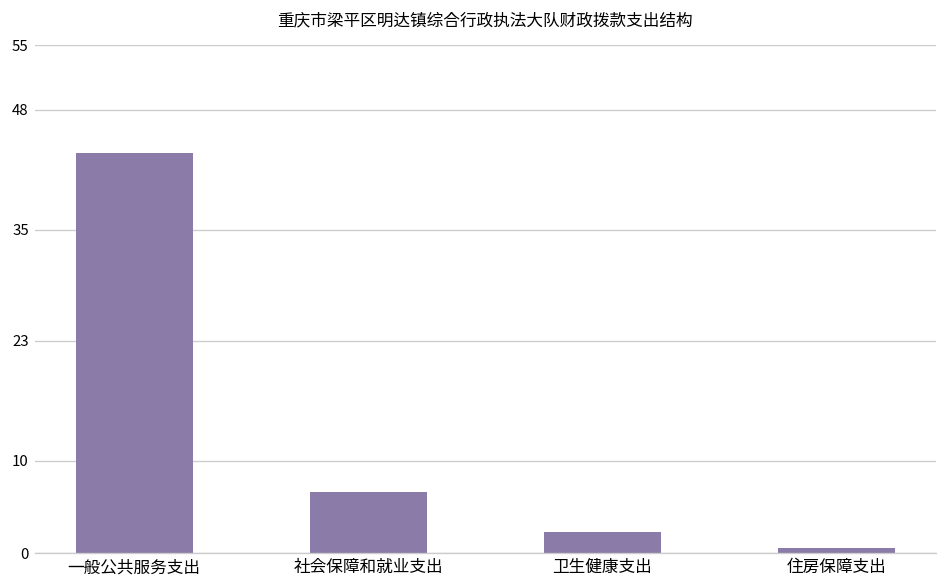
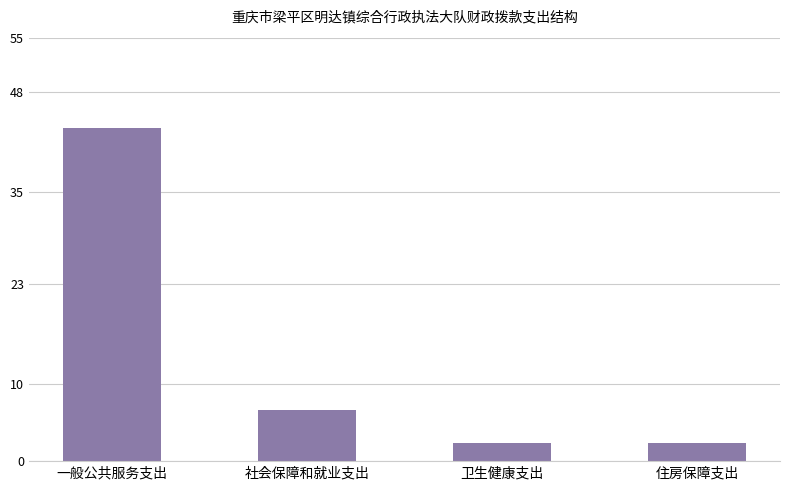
  {
    "一般公共服务支出": 43,
    "社会保障和就业支出": 7,
    "卫生健康支出": 2,
-   "住房保障支出": 1
+   "住房保障支出": 2
  }
